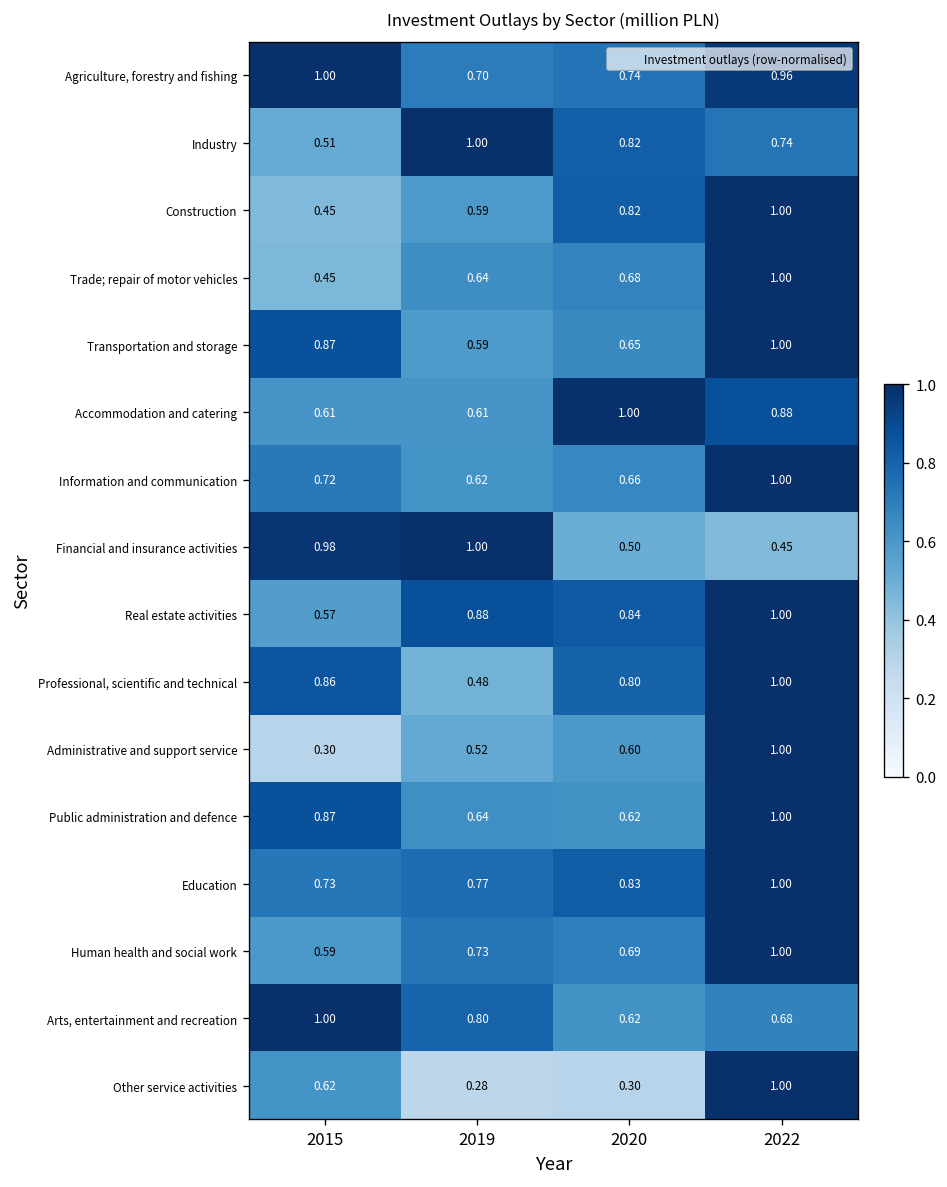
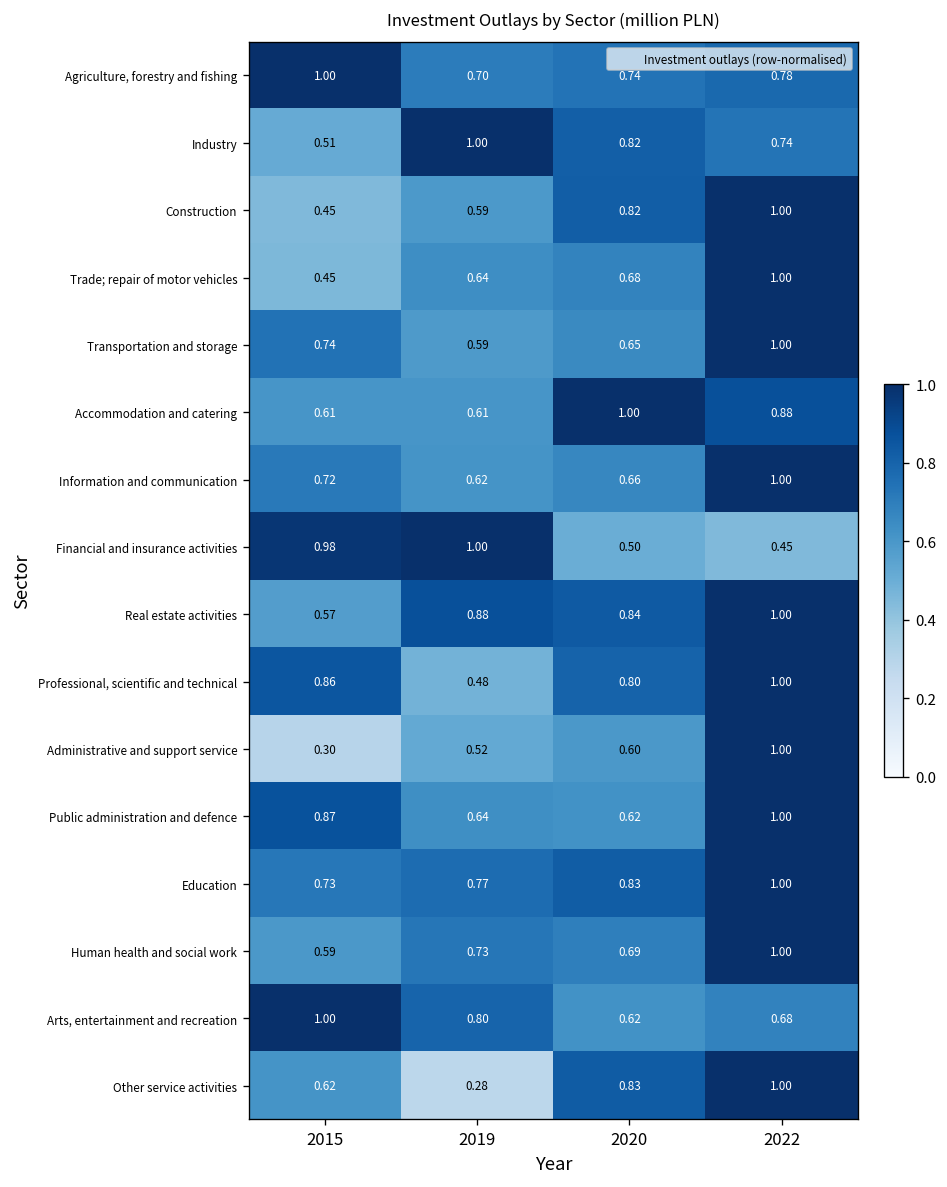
  {
    "Agriculture, forestry and fishing": {
      "2015": 1.00,
      "2019": 0.70,
-     "2022": 0.96
+     "2022": 0.78
    },
    "Industry": {
      "2015": 0.51,
      "2019": 1.00,
      "2020": 0.82,
      "2022": 0.74
    },
    "Construction": {
      "2015": 0.45,
      "2019": 0.59,
      "2020": 0.82,
      "2022": 1.00
    },
    "Trade; repair of motor vehicles": {
      "2015": 0.45,
      "2019": 0.64,
      "2020": 0.68,
      "2022": 1.00
    },
    "Transportation and storage": {
-     "2015": 0.87,
+     "2015": 0.74,
      "2019": 0.59,
      "2020": 0.65,
      "2022": 1.00
    },
    "Accommodation and catering": {
      "2015": 0.61,
      "2019": 0.61,
      "2020": 1.00,
      "2022": 0.88
    },
    "Information and communication": {
      "2015": 0.72,
      "2019": 0.62,
      "2020": 0.66,
      "2022": 1.00
    },
    "Financial and insurance activities": {
      "2015": 0.98,
      "2019": 1.00,
      "2020": 0.50,
      "2022": 0.45
    },
    "Real estate activities": {
      "2015": 0.57,
      "2019": 0.88,
      "2020": 0.84,
      "2022": 1.00
    },
    "Professional, scientific and technical": {
      "2015": 0.86,
      "2019": 0.48,
      "2020": 0.80,
      "2022": 1.00
    },
    "Administrative and support service": {
      "2015": 0.30,
      "2019": 0.52,
      "2020": 0.60,
      "2022": 1.00
    },
    "Public administration and defence": {
      "2015": 0.87,
      "2019": 0.64,
      "2020": 0.62,
      "2022": 1.00
    },
    "Education": {
      "2015": 0.73,
      "2019": 0.77,
      "2020": 0.83,
      "2022": 1.00
    },
    "Human health and social work": {
      "2015": 0.59,
      "2019": 0.73,
      "2020": 0.69,
      "2022": 1.00
    },
    "Arts, entertainment and recreation": {
      "2015": 1.00,
      "2019": 0.80,
      "2020": 0.62,
      "2022": 0.68
    },
    "Other service activities": {
      "2015": 0.62,
      "2019": 0.28,
-     "2020": 0.30,
+     "2020": 0.83,
      "2022": 1.00
    }
  }
